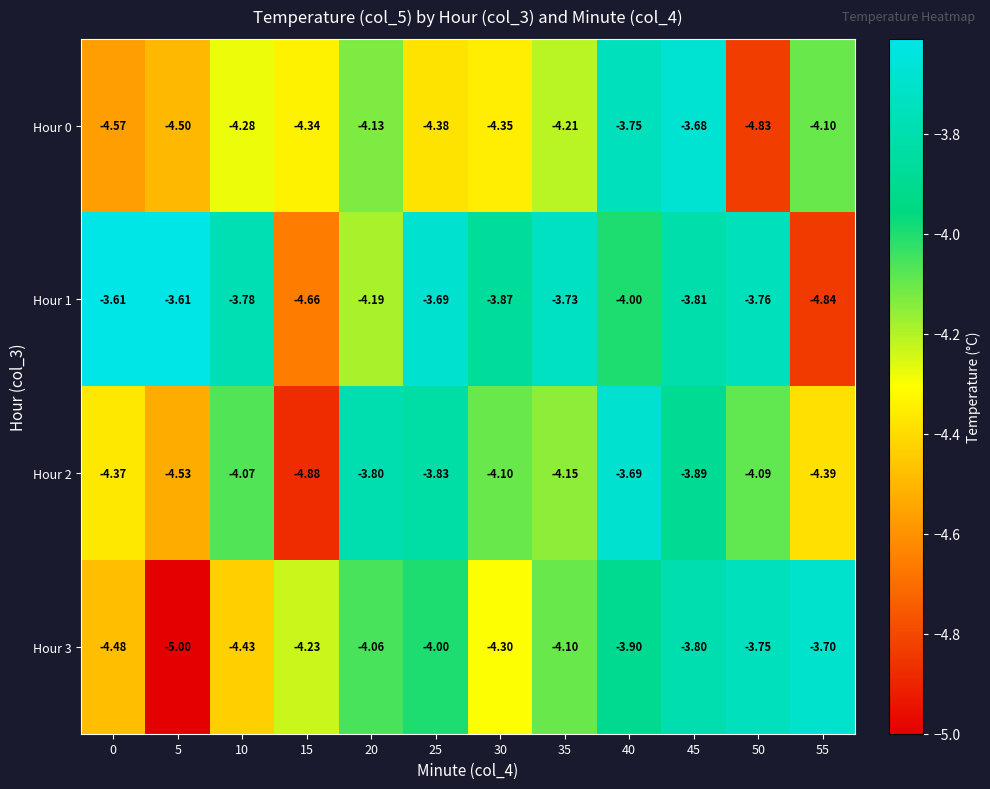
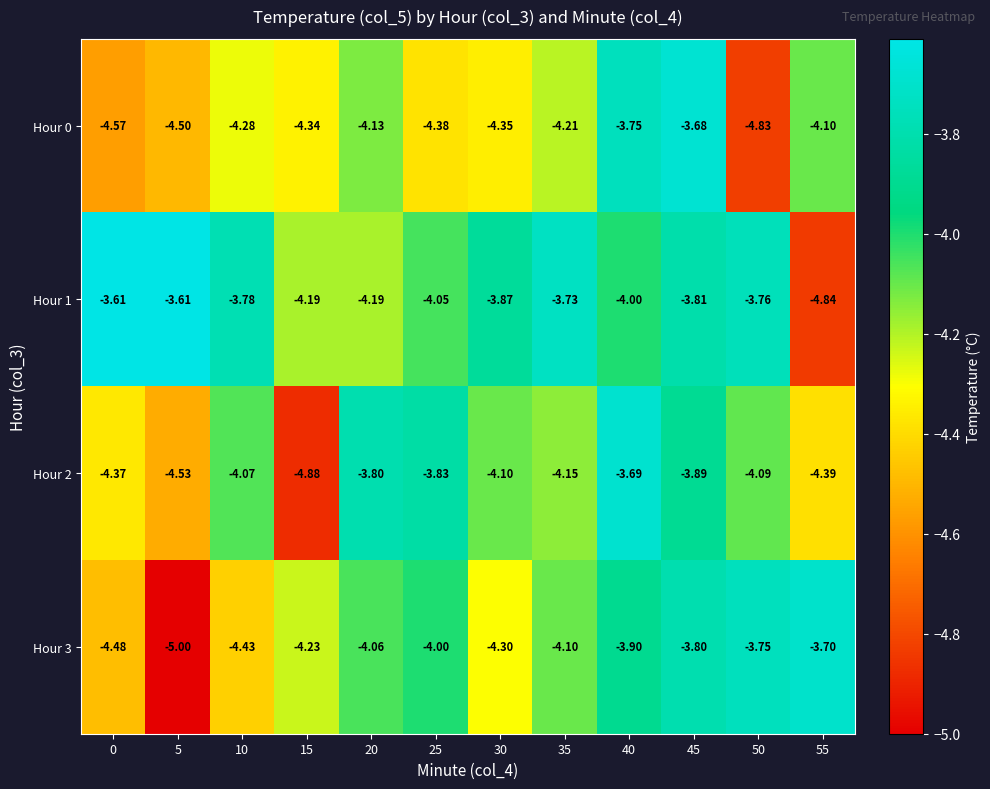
  {
    "Hour 0": {
      "0": -4.57,
      "5": -4.50,
      "10": -4.28,
      "15": -4.34,
      "20": -4.13,
      "25": -4.38,
      "30": -4.35,
      "35": -4.21,
      "40": -3.75,
      "45": -3.68,
      "50": -4.83,
      "55": -4.10
    },
    "Hour 1": {
      "0": -3.61,
      "5": -3.61,
      "10": -3.78,
-     "15": -4.66,
+     "15": -4.19,
      "20": -4.19,
-     "25": -3.69,
+     "25": -4.05,
      "30": -3.87,
      "35": -3.73,
      "40": -4.00,
      "45": -3.81,
      "50": -3.76,
      "55": -4.84
    },
    "Hour 2": {
      "0": -4.37,
      "5": -4.53,
      "10": -4.07,
      "15": -4.88,
      "20": -3.80,
      "25": -3.83,
      "30": -4.10,
      "35": -4.15,
      "40": -3.69,
      "45": -3.89,
      "50": -4.09,
      "55": -4.39
    },
    "Hour 3": {
      "0": -4.48,
      "5": -5.00,
      "10": -4.43,
      "15": -4.23,
      "20": -4.06,
      "25": -4.00,
      "30": -4.30,
      "35": -4.10,
      "40": -3.90,
      "45": -3.80,
      "50": -3.75,
      "55": -3.70
    }
  }
